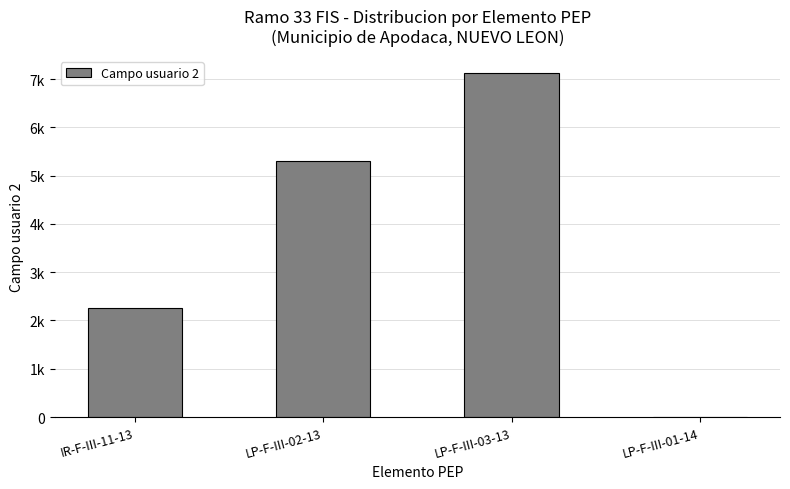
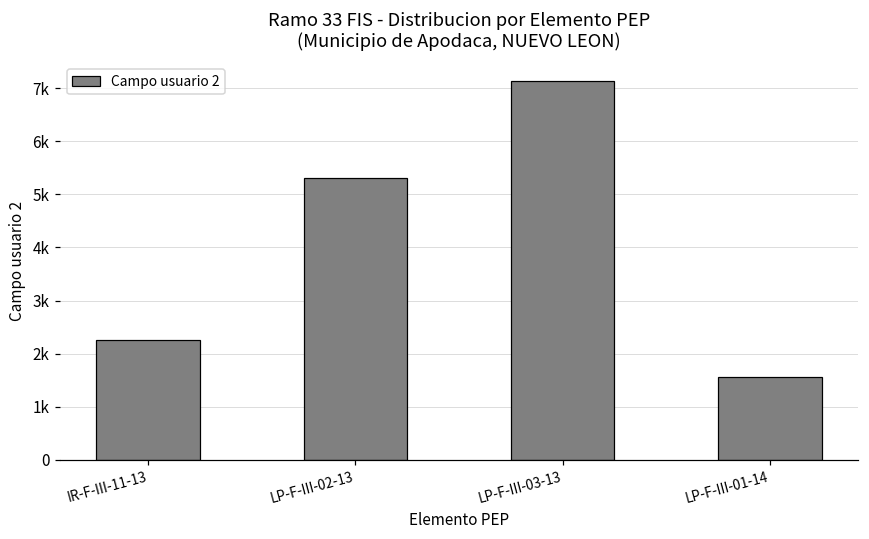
  {
    "IR-F-III-11-13": 2300,
    "LP-F-III-02-13": 5300,
    "LP-F-III-03-13": 7100,
-   "LP-F-III-01-14": 0
+   "LP-F-III-01-14": 1600
  }
